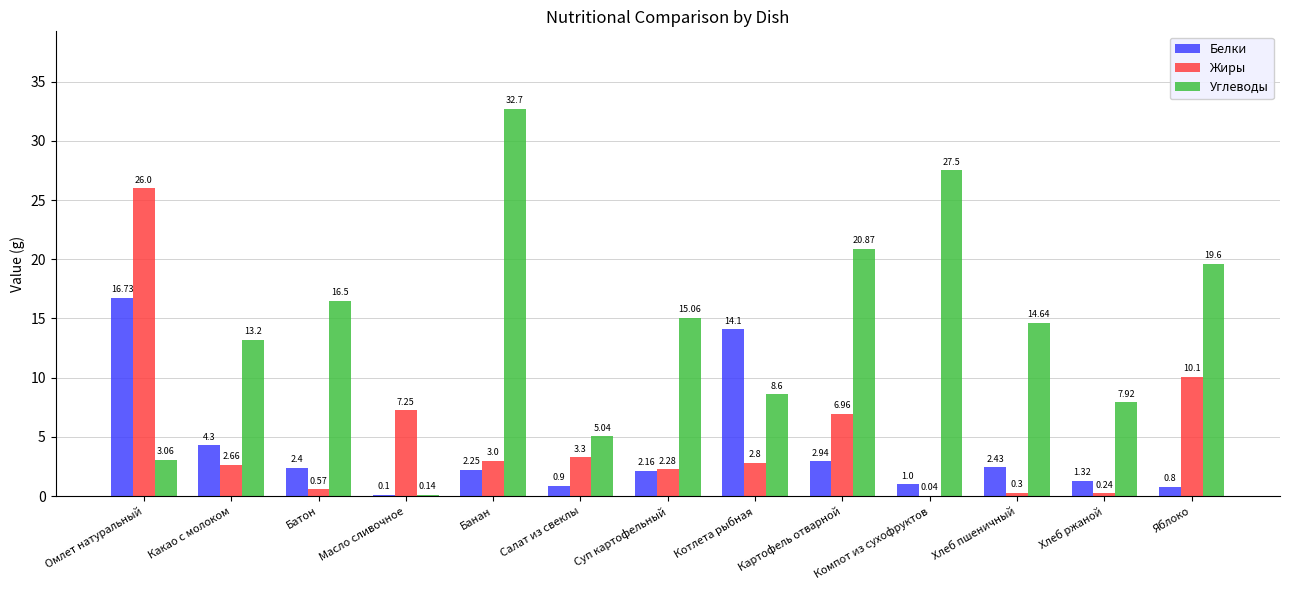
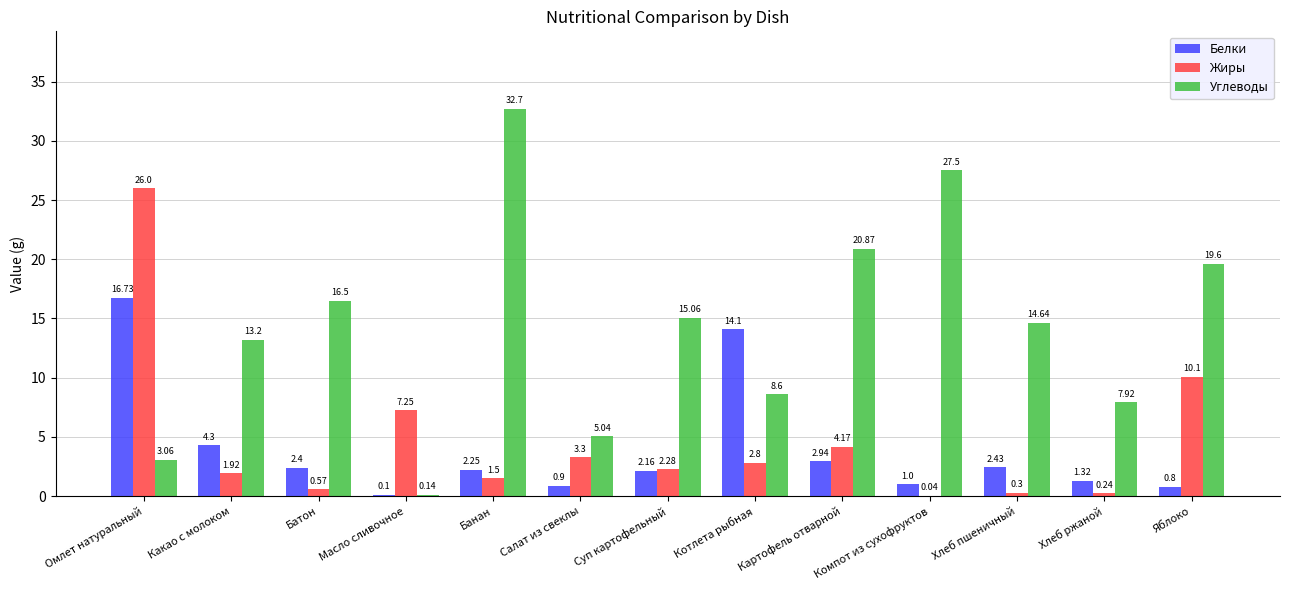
  {
    "Белки": {
      "Омлет натуральный": 16.73,
      "Какао с молоком": 4.3,
      "Батон": 2.4,
      "Масло сливочное": 0.1,
      "Банан": 2.25,
      "Салат из свеклы": 0.9,
      "Суп картофельный": 2.16,
      "Котлета рыбная": 14.1,
      "Картофель отварной": 2.94,
      "Компот из сухофруктов": 1.0,
      "Хлеб пшеничный": 2.43,
      "Хлеб ржаной": 1.32,
      "Яблоко": 0.8
    },
    "Жиры": {
      "Омлет натуральный": 26.0,
-     "Какао с молоком": 2.66,
+     "Какао с молоком": 1.92,
      "Батон": 0.57,
      "Масло сливочное": 7.25,
-     "Банан": 3.0,
+     "Банан": 1.5,
      "Салат из свеклы": 3.3,
      "Суп картофельный": 2.28,
      "Котлета рыбная": 2.8,
-     "Картофель отварной": 6.96,
+     "Картофель отварной": 4.17,
      "Компот из сухофруктов": 0.04,
      "Хлеб пшеничный": 0.3,
      "Хлеб ржаной": 0.24,
      "Яблоко": 10.1
    },
    "Углеводы": {
      "Омлет натуральный": 3.06,
      "Какао с молоком": 13.2,
      "Батон": 16.5,
      "Масло сливочное": 0.14,
      "Банан": 32.7,
      "Салат из свеклы": 5.04,
      "Суп картофельный": 15.06,
      "Котлета рыбная": 8.6,
      "Картофель отварной": 20.87,
      "Компот из сухофруктов": 27.5,
      "Хлеб пшеничный": 14.64,
      "Хлеб ржаной": 7.92,
      "Яблоко": 19.6
    }
  }
